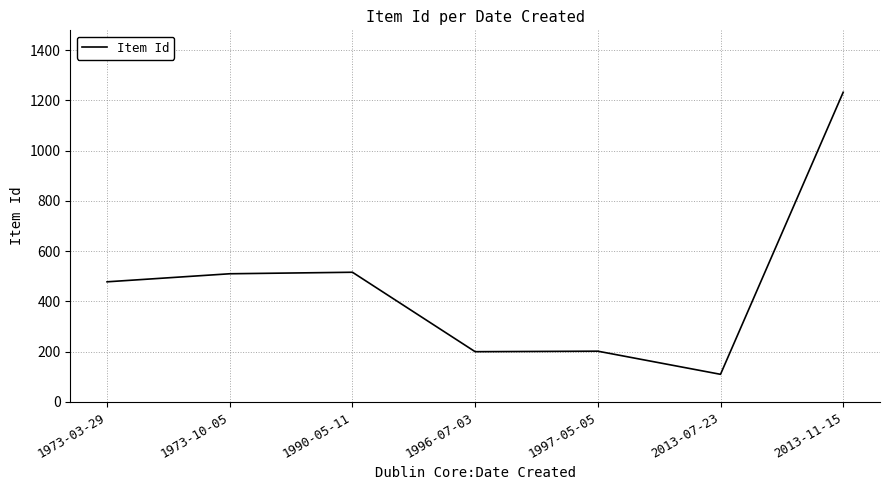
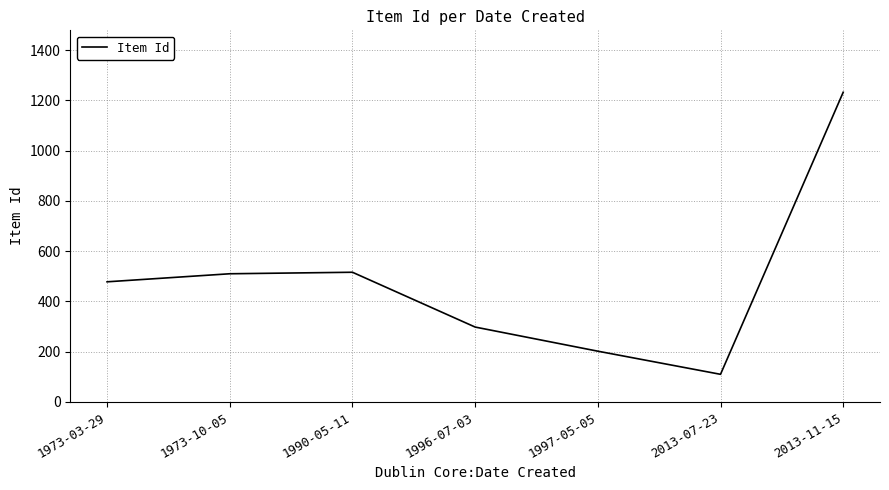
  {
    "1973-03-29": 480,
    "1973-10-05": 510,
    "1990-05-11": 520,
-   "1996-07-03": 200,
+   "1996-07-03": 300,
    "1997-05-05": 200,
    "2013-07-23": 110,
    "2013-11-15": 1230
  }
